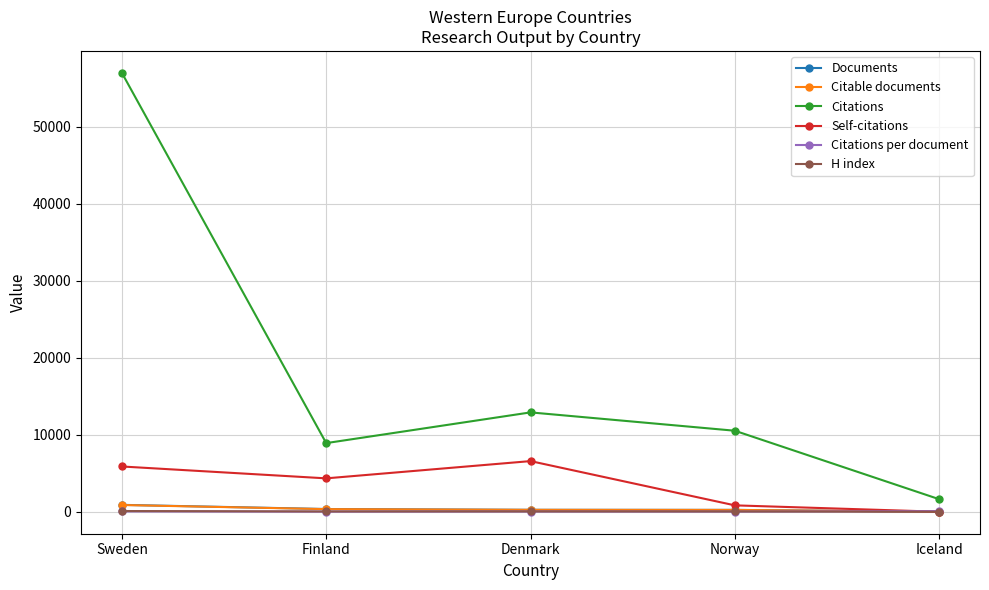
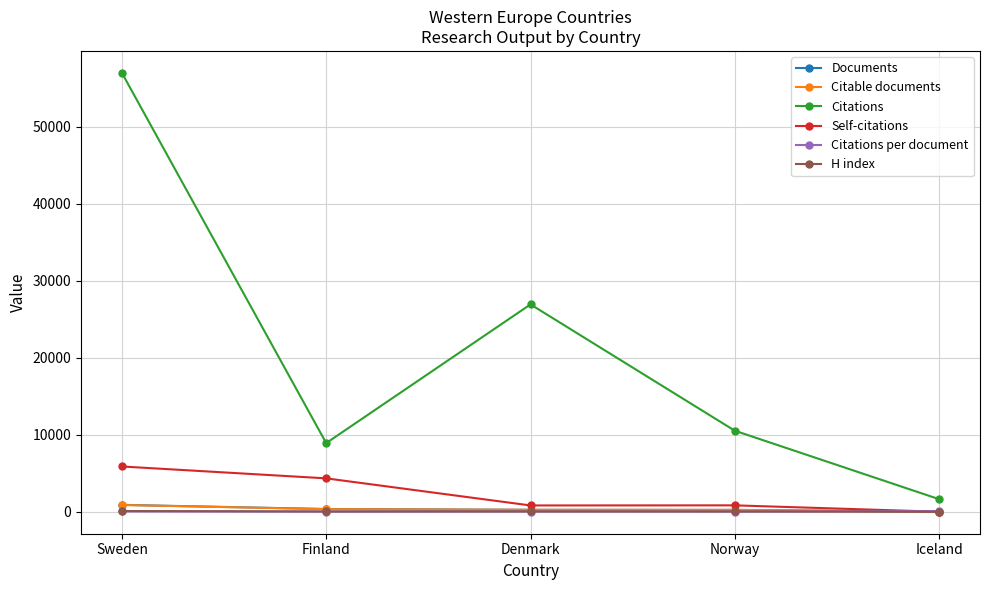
  {
    "Citable documents": {
      "Sweden": 1000
    },
    "Citations": {
      "Sweden": 57000,
      "Finland": 9000,
-     "Denmark": 13000,
+     "Denmark": 27000,
      "Norway": 11000,
      "Iceland": 2000
    },
    "Self-citations": {
      "Sweden": 6000,
      "Finland": 4000,
-     "Denmark": 7000,
+     "Denmark": 1000,
      "Norway": 1000
    }
  }
